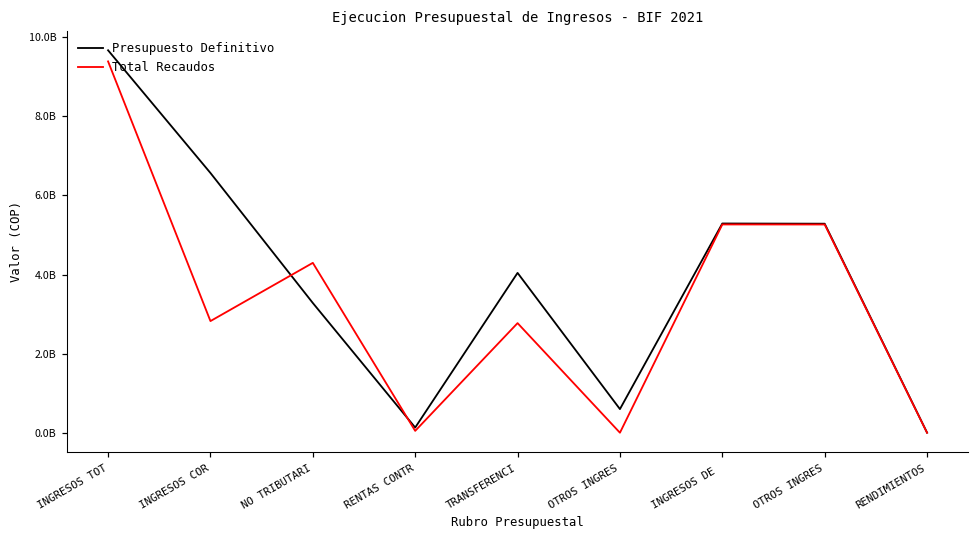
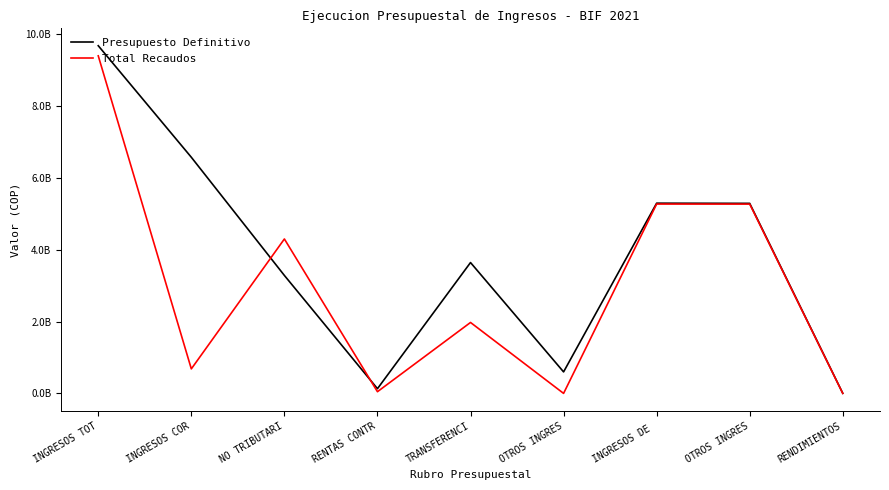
  {
    "Presupuesto Definitivo": {
      "INGRESOS TOT": 9700000000,
      "INGRESOS COR": 6600000000,
      "NO TRIBUTARI": 3300000000,
      "RENTAS CONTR": 100000000,
-     "TRANSFERENCI": 4000000000
+     "TRANSFERENCI": 3600000000
    },
    "Total Recaudos": {
      "INGRESOS TOT": 9400000000,
-     "INGRESOS COR": 2800000000,
+     "INGRESOS COR": 700000000,
      "NO TRIBUTARI": 4300000000,
      "RENTAS CONTR": 0,
-     "TRANSFERENCI": 2800000000
+     "TRANSFERENCI": 2000000000
    }
  }
